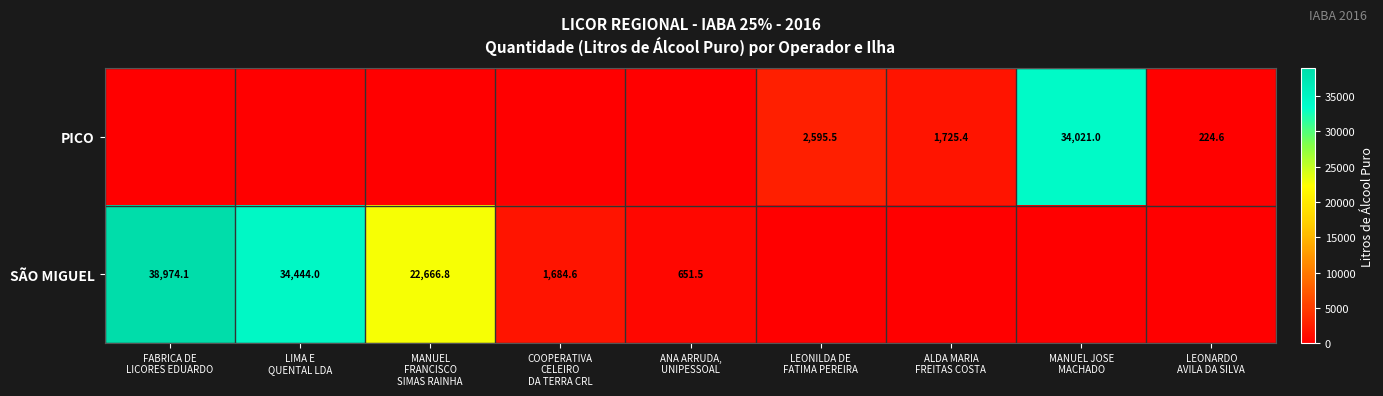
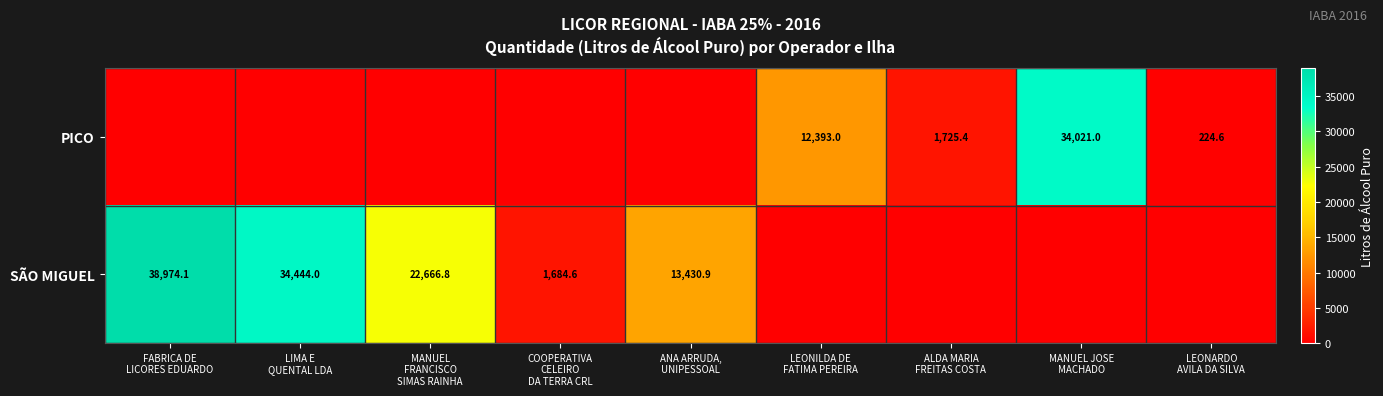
  {
    "PICO": {
-     "LEONILDA DE FATIMA PEREIRA": "2,595.5",
+     "LEONILDA DE FATIMA PEREIRA": "12,393.0",
      "ALDA MARIA FREITAS COSTA": "1,725.4",
      "MANUEL JOSE MACHADO": "34,021.0",
      "LEONARDO AVILA DA SILVA": "224.6"
    },
    "SÃO MIGUEL": {
      "FABRICA DE LICORES EDUARDO": "38,974.1",
      "LIMA E QUENTAL LDA": "34,444.0",
      "MANUEL FRANCISCO SIMAS RAINHA": "22,666.8",
      "COOPERATIVA CELEIRO DA TERRA CRL": "1,684.6",
-     "ANA ARRUDA, UNIPESSOAL": "651.5"
+     "ANA ARRUDA, UNIPESSOAL": "13,430.9"
    }
  }
